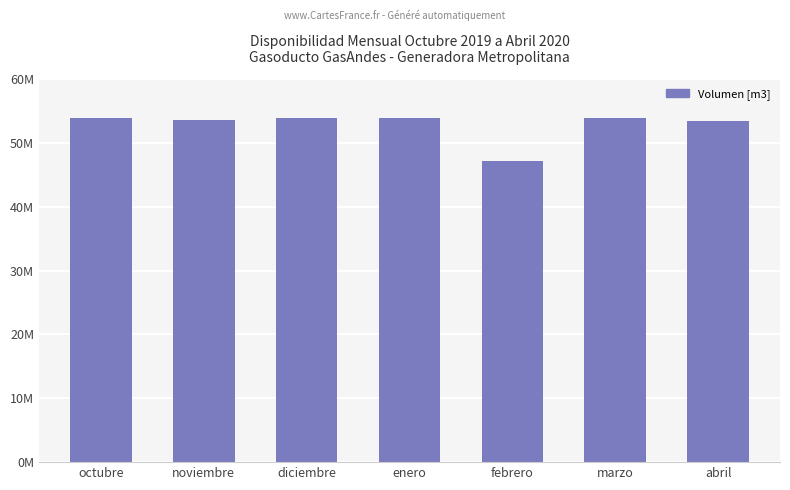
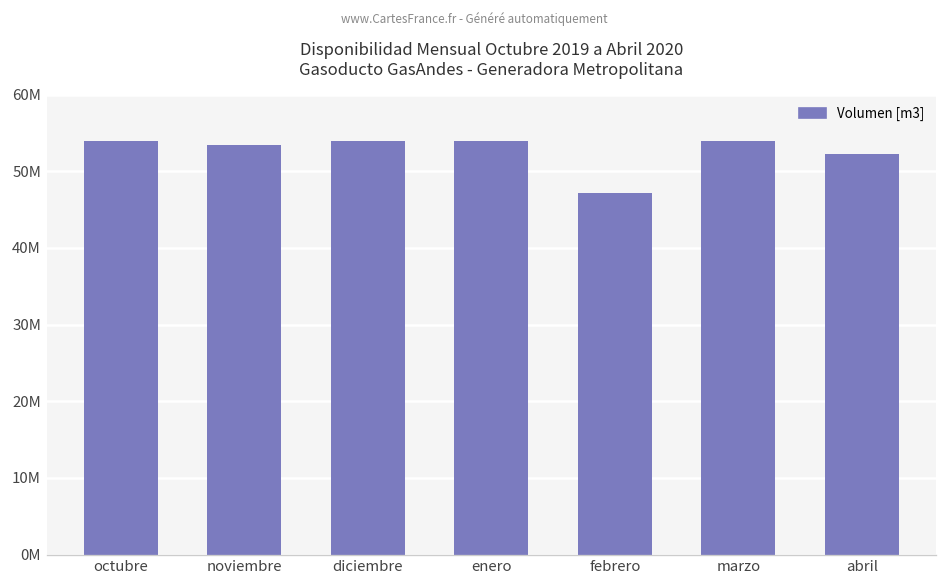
  {
    "octubre": 54000000,
    "noviembre": 53000000,
    "diciembre": 54000000,
    "enero": 54000000,
    "febrero": 47000000,
    "marzo": 54000000,
-   "abril": 53000000
+   "abril": 52000000
  }
